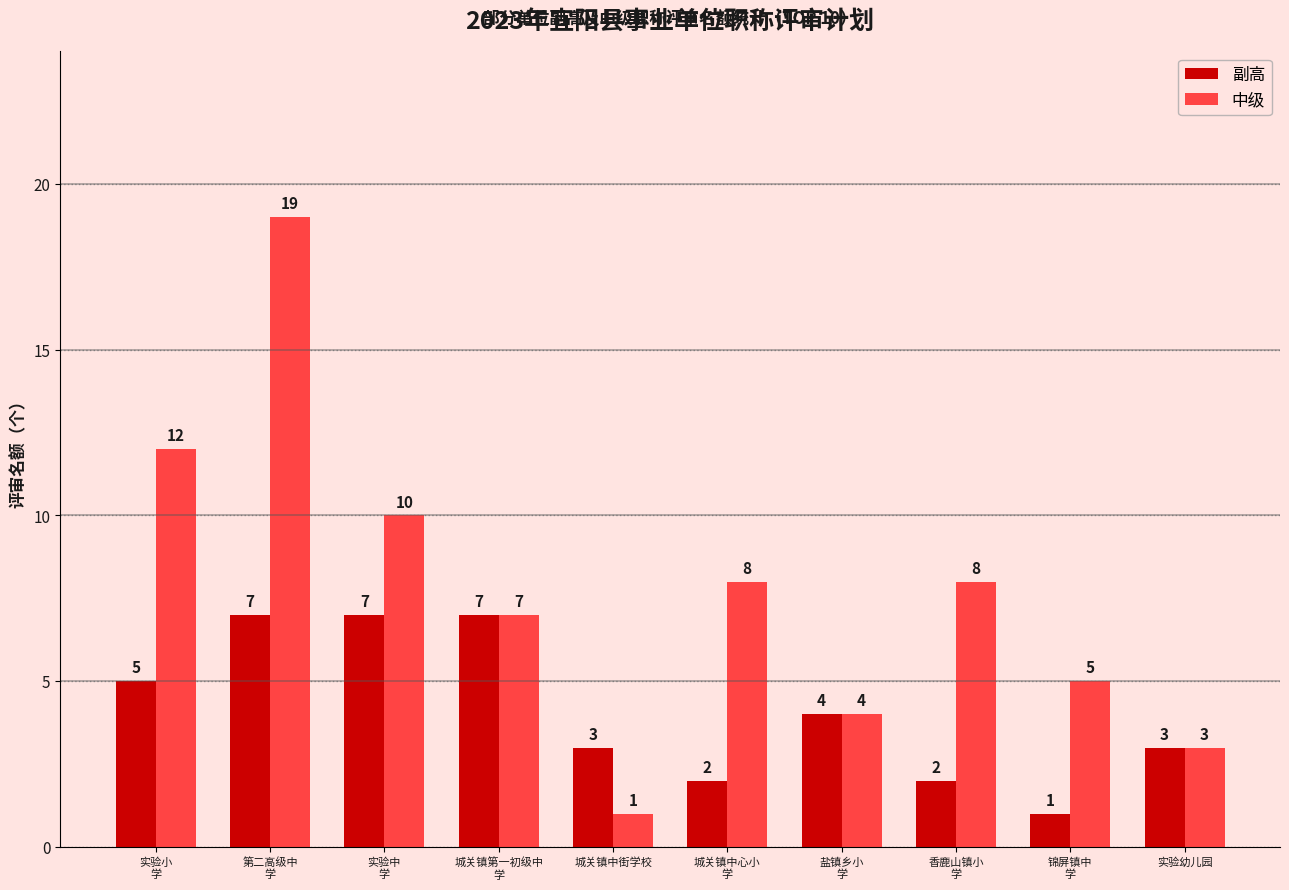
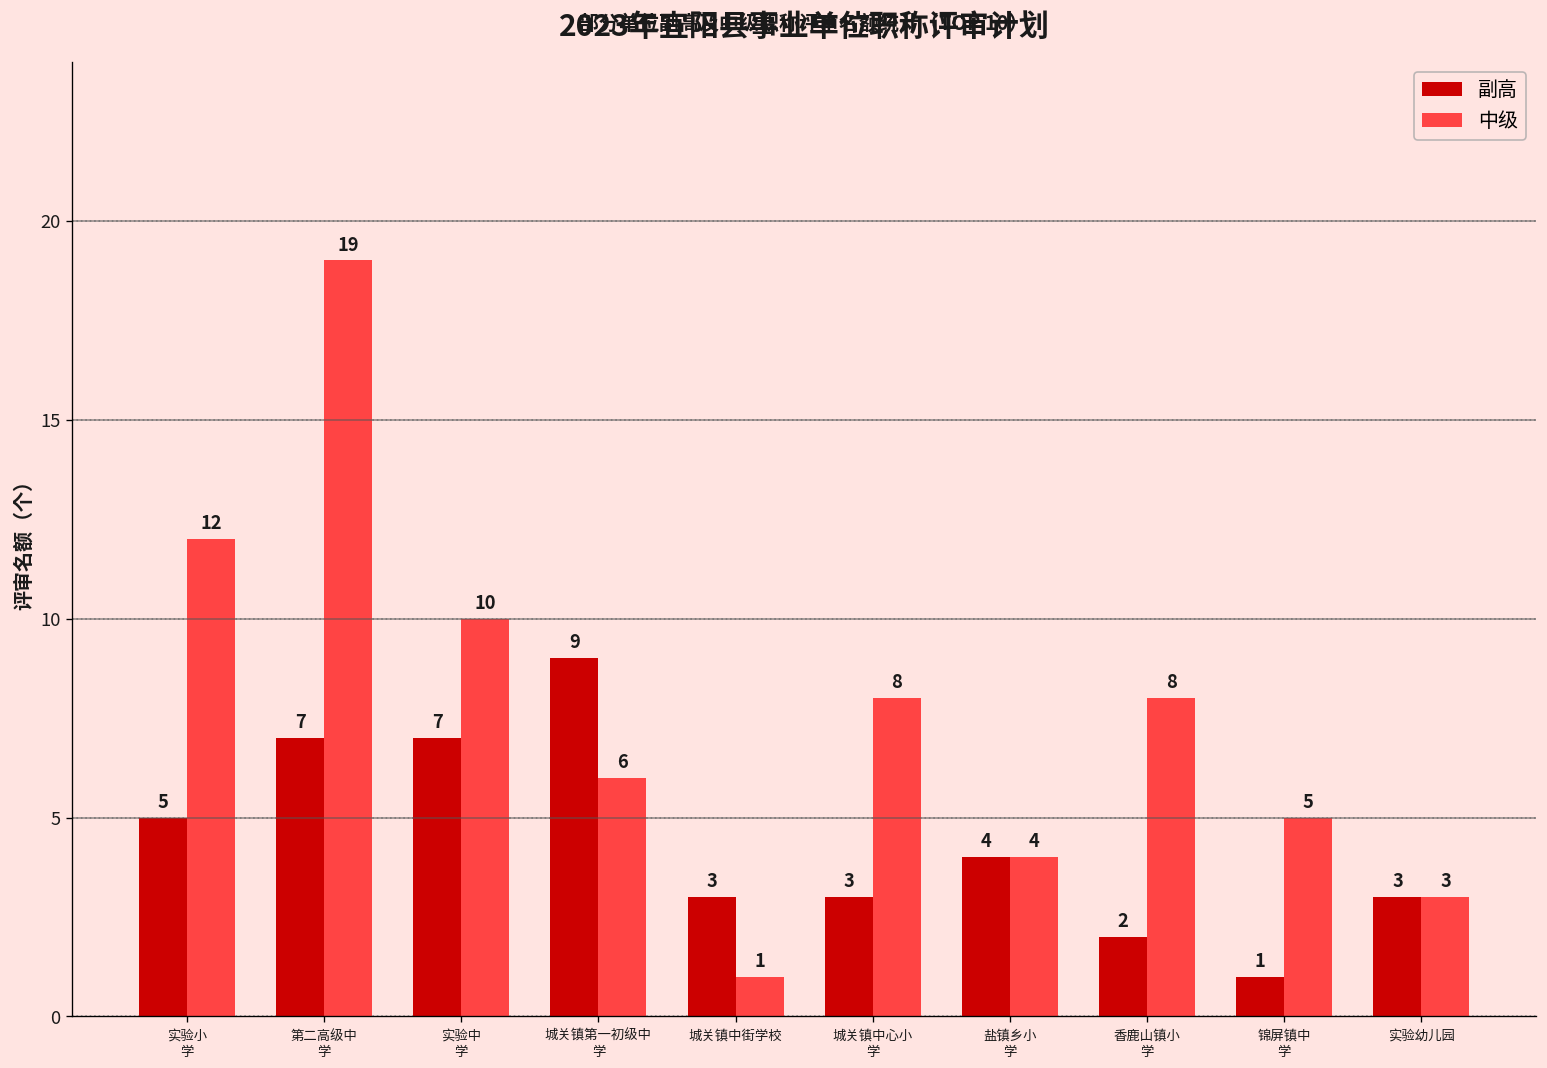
  {
    "副高": {
      "实验小 学": 5,
      "第二高级中 学": 7,
      "实验中 学": 7,
-     "城关镇第一初级中 学": 7,
+     "城关镇第一初级中 学": 9,
      "城关镇中街学校": 3,
-     "城关镇中心小 学": 2,
+     "城关镇中心小 学": 3,
      "盐镇乡小 学": 4,
      "香鹿山镇小 学": 2,
      "锦屏镇中 学": 1,
      "实验幼儿园": 3
    },
    "中级": {
      "实验小 学": 12,
      "第二高级中 学": 19,
      "实验中 学": 10,
-     "城关镇第一初级中 学": 7,
+     "城关镇第一初级中 学": 6,
      "城关镇中街学校": 1,
      "城关镇中心小 学": 8,
      "盐镇乡小 学": 4,
      "香鹿山镇小 学": 8,
      "锦屏镇中 学": 5,
      "实验幼儿园": 3
    }
  }
